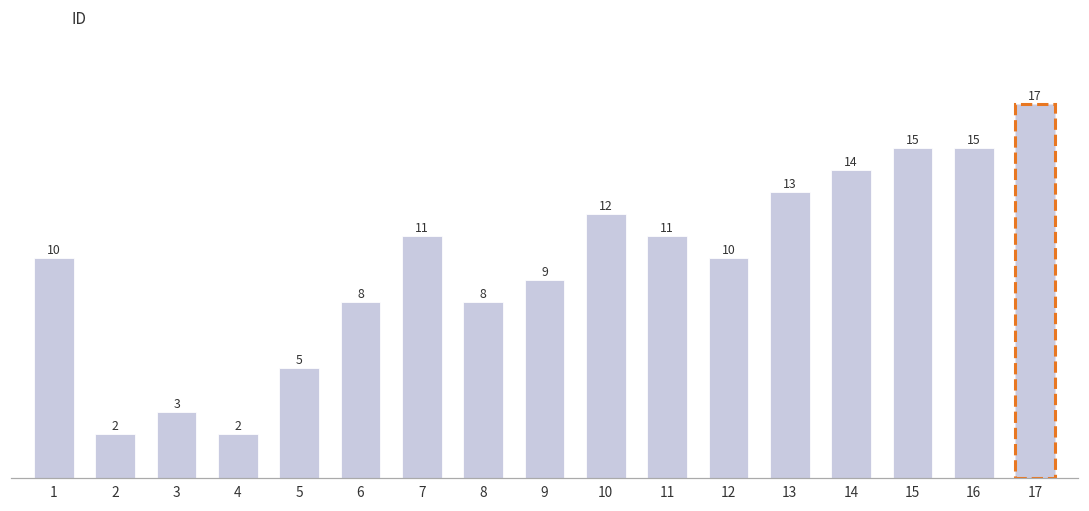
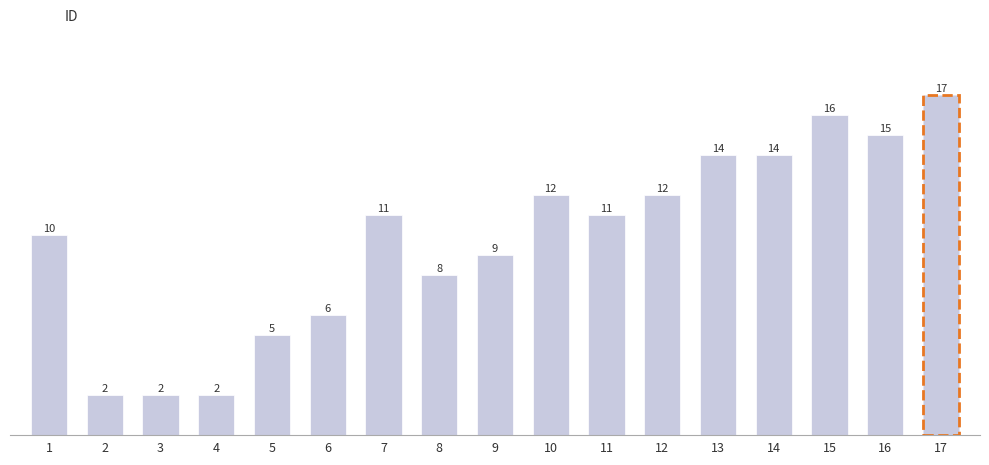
  {
    "1": 10,
    "2": 2,
-   "3": 3,
+   "3": 2,
    "4": 2,
    "5": 5,
-   "6": 8,
+   "6": 6,
    "7": 11,
    "8": 8,
    "9": 9,
    "10": 12,
    "11": 11,
-   "12": 10,
-   "13": 13,
+   "12": 12,
+   "13": 14,
    "14": 14,
-   "15": 15,
+   "15": 16,
    "16": 15,
    "17": 17
  }
